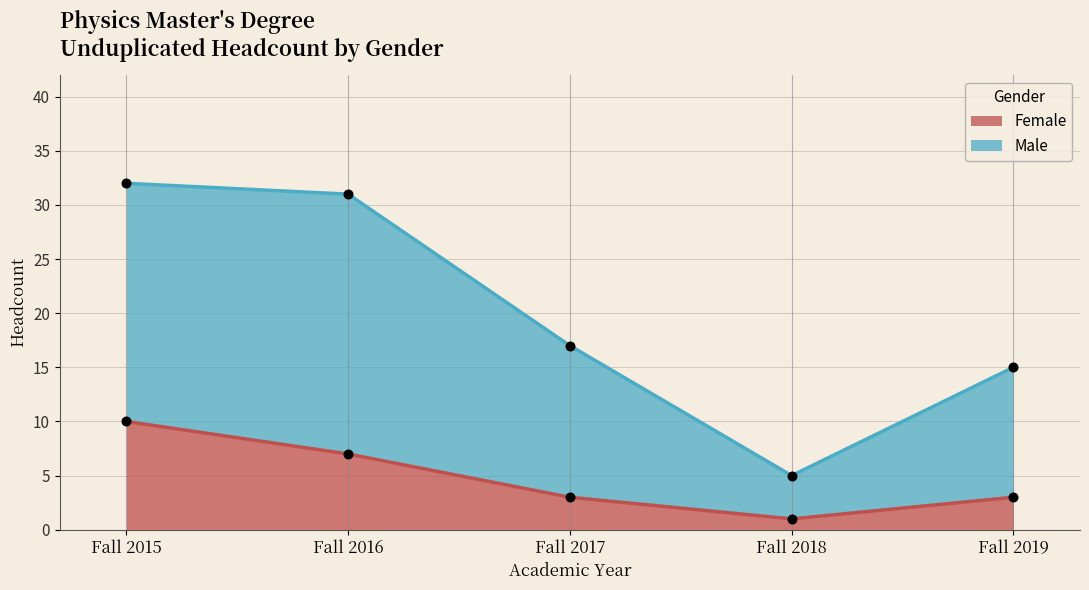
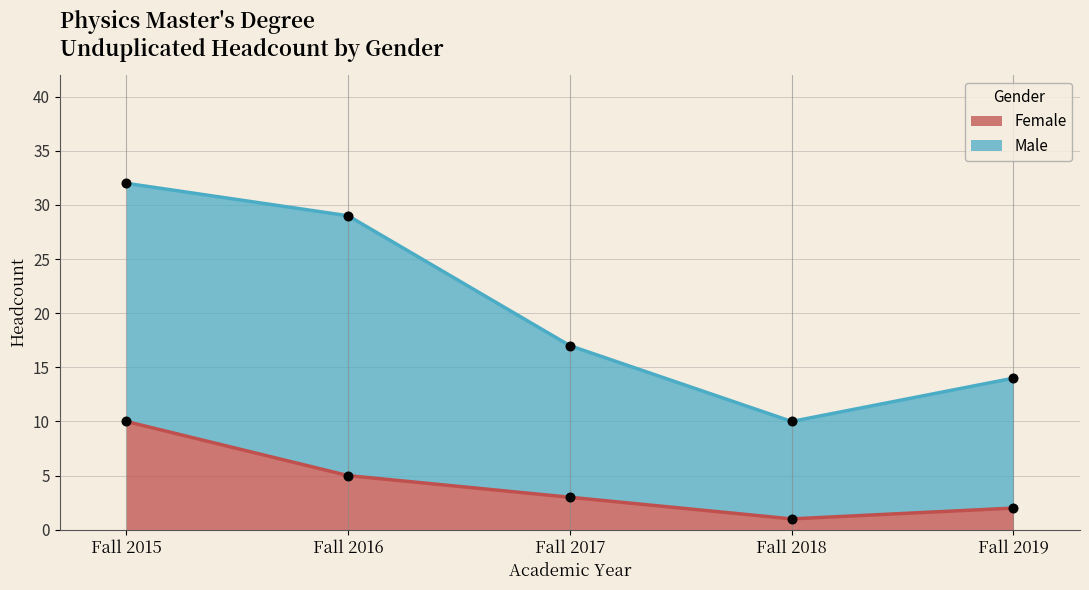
  {
    "Female": {
      "Fall 2015": 10,
-     "Fall 2016": 7,
+     "Fall 2016": 5,
      "Fall 2017": 3,
      "Fall 2018": 1,
-     "Fall 2019": 3
+     "Fall 2019": 2
    },
    "Male": {
      "Fall 2015": 22,
      "Fall 2016": 24,
      "Fall 2017": 14,
-     "Fall 2018": 4,
+     "Fall 2018": 9,
      "Fall 2019": 12
    }
  }
